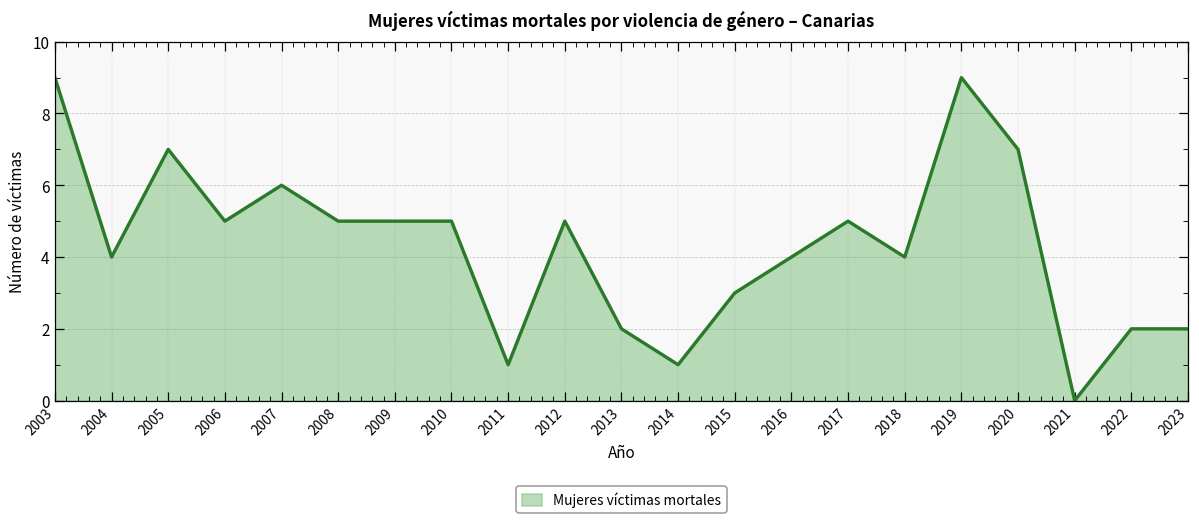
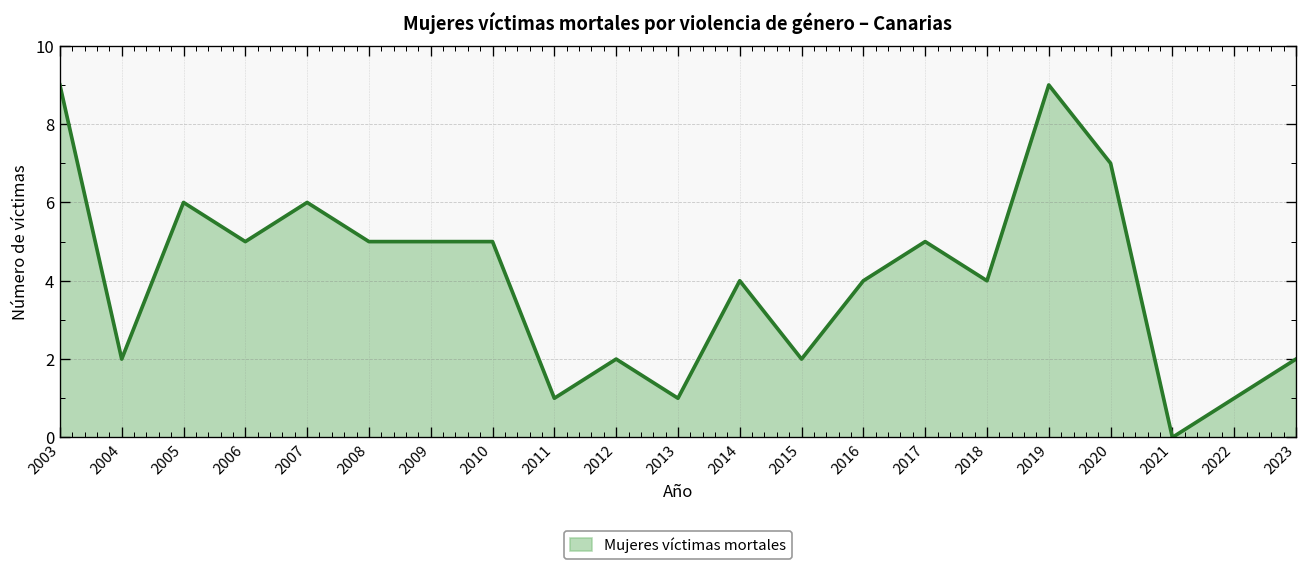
  {
    "2003": 9,
-   "2004": 4,
-   "2005": 7,
+   "2004": 2,
+   "2005": 6,
    "2006": 5,
    "2007": 6,
    "2008": 5,
    "2009": 5,
    "2010": 5,
    "2011": 1,
-   "2012": 5,
-   "2013": 2,
-   "2014": 1,
-   "2015": 3,
+   "2012": 2,
+   "2013": 1,
+   "2014": 4,
+   "2015": 2,
    "2016": 4,
    "2017": 5,
    "2018": 4,
    "2019": 9,
    "2020": 7,
    "2021": 0,
-   "2022": 2,
+   "2022": 1,
    "2023": 2
  }
